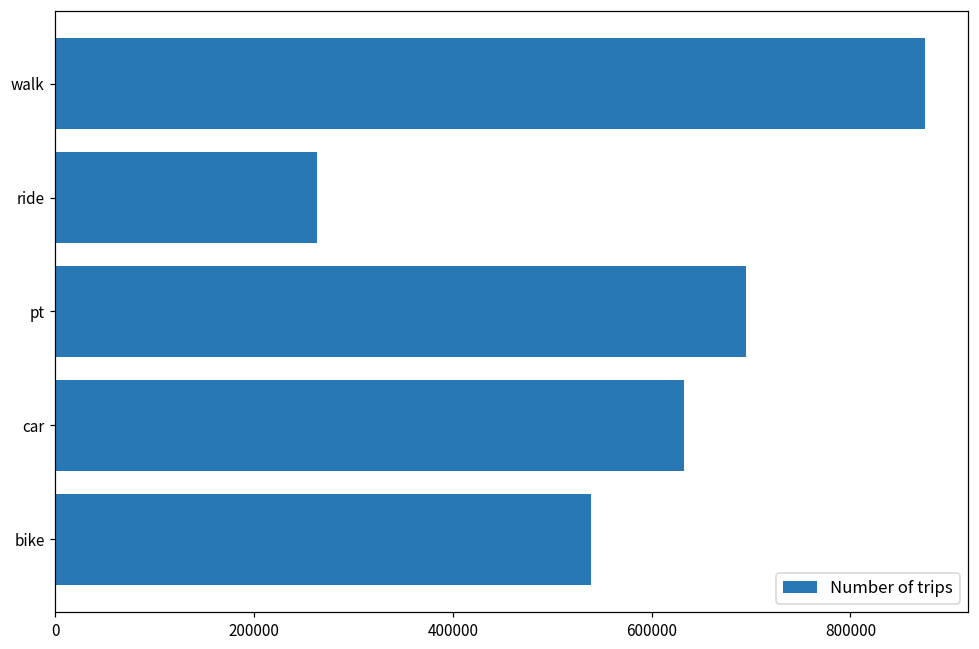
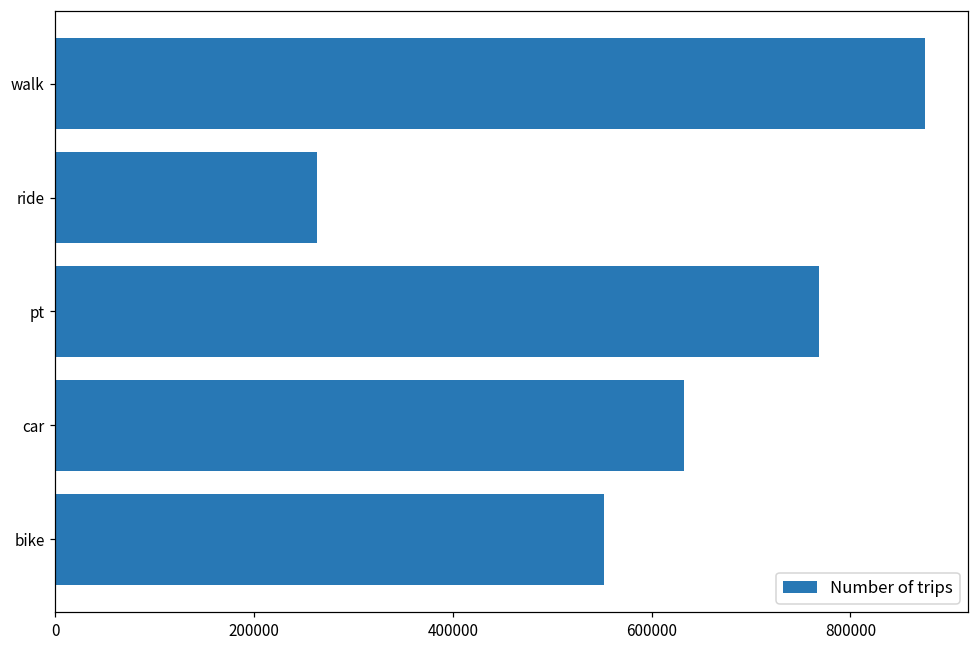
  {
    "walk": 870000,
    "ride": 260000,
-   "pt": 690000,
+   "pt": 770000,
    "car": 630000,
-   "bike": 540000
+   "bike": 550000
  }
